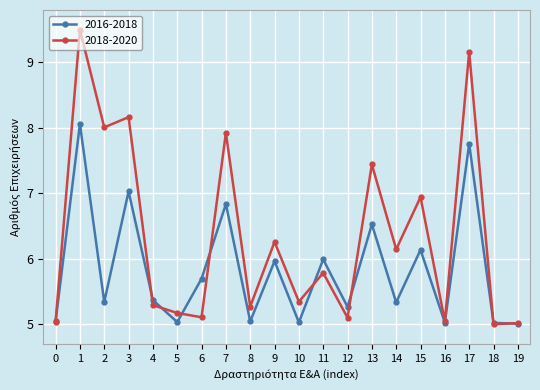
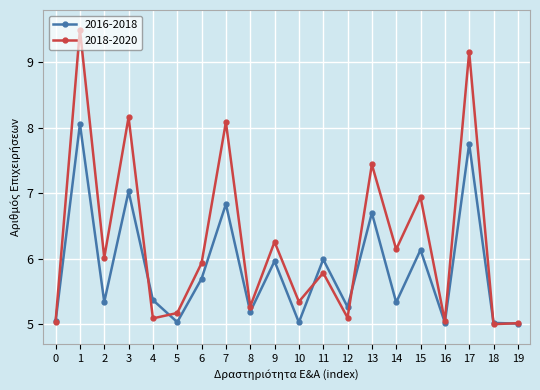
  {
    "2016-2018": {
      "1": 8.1,
      "2": 5.3,
      "3": 7.0,
      "4": 5.4,
      "5": 5.0,
      "6": 5.7,
      "7": 6.8,
-     "8": 5.0,
+     "8": 5.2,
      "9": 6.0,
      "10": 5.0,
      "11": 6.0,
      "12": 5.3,
-     "13": 6.5,
+     "13": 6.7,
      "14": 5.3,
      "15": 6.1,
      "17": 7.8
    },
    "2018-2020": {
-     "2": 8.0,
+     "2": 6.0,
      "3": 8.2,
-     "4": 5.3,
+     "4": 5.1,
      "5": 5.2,
-     "6": 5.1,
-     "7": 7.9,
+     "6": 5.9,
+     "7": 8.1,
      "8": 5.3,
      "9": 6.3,
      "10": 5.3,
      "11": 5.8,
      "12": 5.1,
      "13": 7.4,
      "14": 6.1,
      "15": 6.9,
      "17": 9.2
    }
  }
